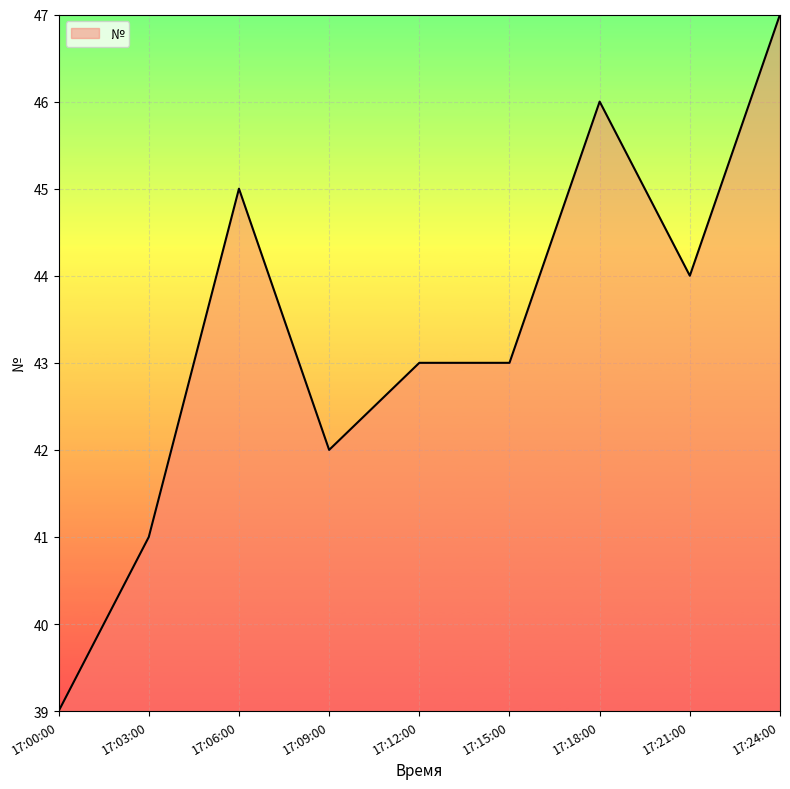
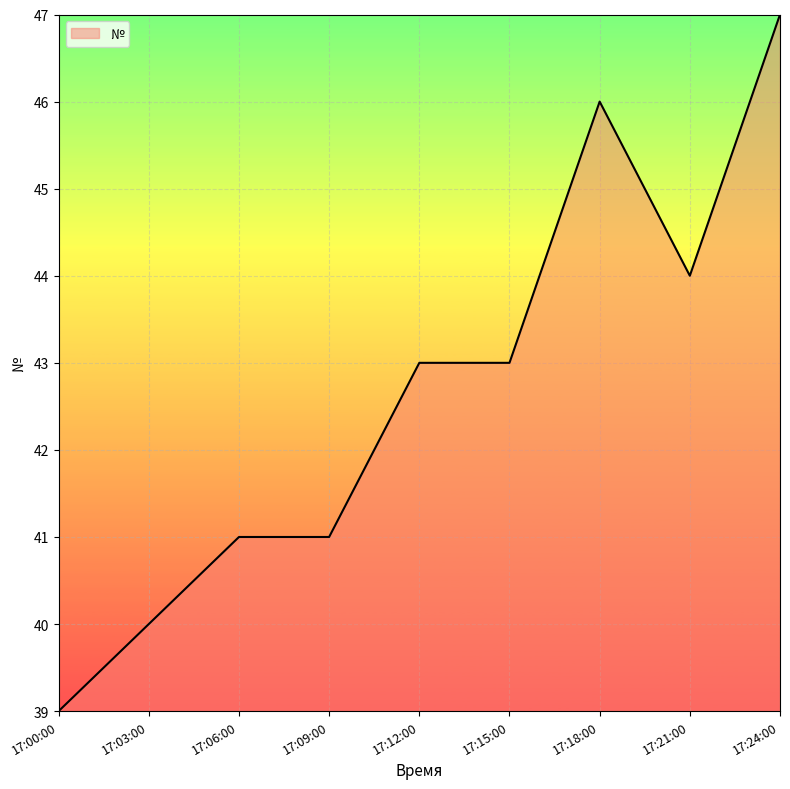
  {
    "17:00:00": 39,
-   "17:03:00": 41,
-   "17:06:00": 45,
-   "17:09:00": 42,
+   "17:03:00": 40,
+   "17:06:00": 41,
+   "17:09:00": 41,
    "17:12:00": 43,
    "17:15:00": 43,
    "17:18:00": 46,
    "17:21:00": 44,
    "17:24:00": 47
  }
